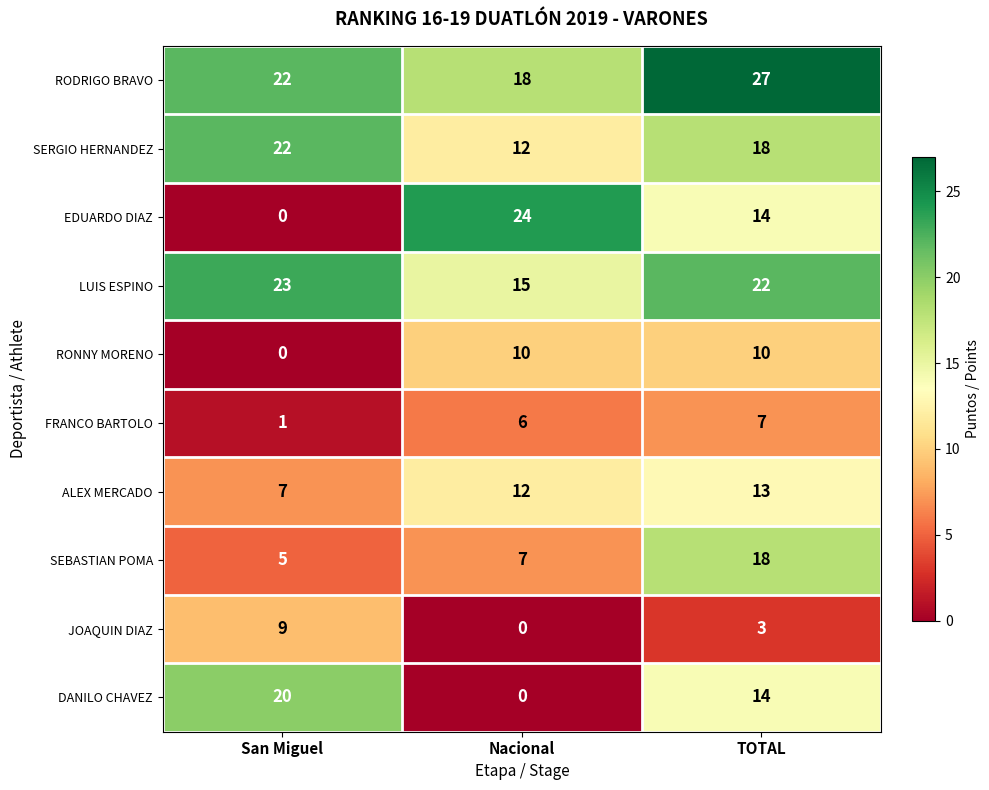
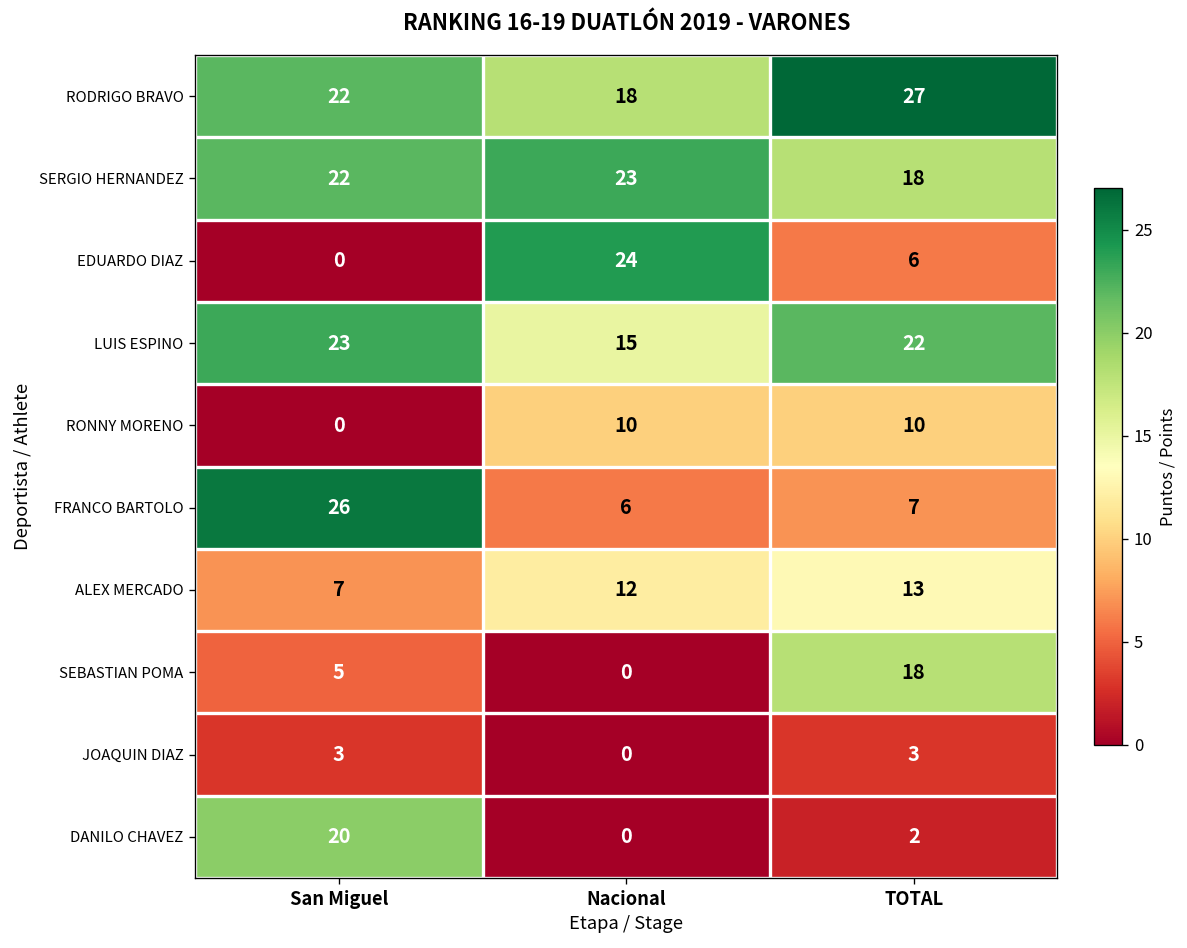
  {
    "RODRIGO BRAVO": {
      "San Miguel": 22,
      "Nacional": 18,
      "TOTAL": 27
    },
    "SERGIO HERNANDEZ": {
      "San Miguel": 22,
-     "Nacional": 12,
+     "Nacional": 23,
      "TOTAL": 18
    },
    "EDUARDO DIAZ": {
      "San Miguel": 0,
      "Nacional": 24,
-     "TOTAL": 14
+     "TOTAL": 6
    },
    "LUIS ESPINO": {
      "San Miguel": 23,
      "Nacional": 15,
      "TOTAL": 22
    },
    "RONNY MORENO": {
      "San Miguel": 0,
      "Nacional": 10,
      "TOTAL": 10
    },
    "FRANCO BARTOLO": {
-     "San Miguel": 1,
+     "San Miguel": 26,
      "Nacional": 6,
      "TOTAL": 7
    },
    "ALEX MERCADO": {
      "San Miguel": 7,
      "Nacional": 12,
      "TOTAL": 13
    },
    "SEBASTIAN POMA": {
      "San Miguel": 5,
-     "Nacional": 7,
+     "Nacional": 0,
      "TOTAL": 18
    },
    "JOAQUIN DIAZ": {
-     "San Miguel": 9,
+     "San Miguel": 3,
      "Nacional": 0,
      "TOTAL": 3
    },
    "DANILO CHAVEZ": {
      "San Miguel": 20,
      "Nacional": 0,
-     "TOTAL": 14
+     "TOTAL": 2
    }
  }
